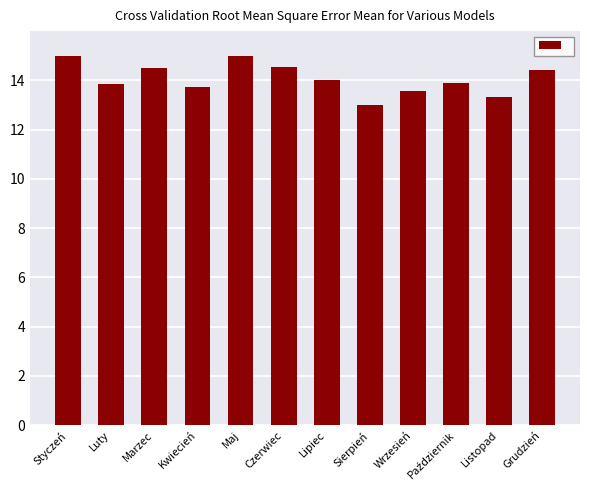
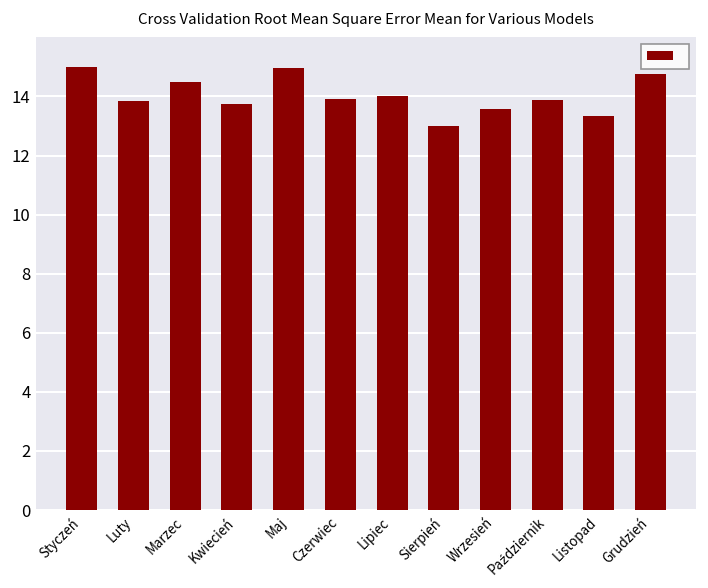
  {
    "Styczeń": 15.0,
    "Luty": 13.8,
    "Marzec": 14.5,
    "Kwiecień": 13.8,
    "Maj": 15.0,
-   "Czerwiec": 14.6,
+   "Czerwiec": 13.9,
    "Lipiec": 14.0,
    "Sierpień": 13.0,
    "Wrzesień": 13.6,
    "Październik": 13.9,
    "Listopad": 13.3,
-   "Grudzień": 14.4
+   "Grudzień": 14.8
  }
